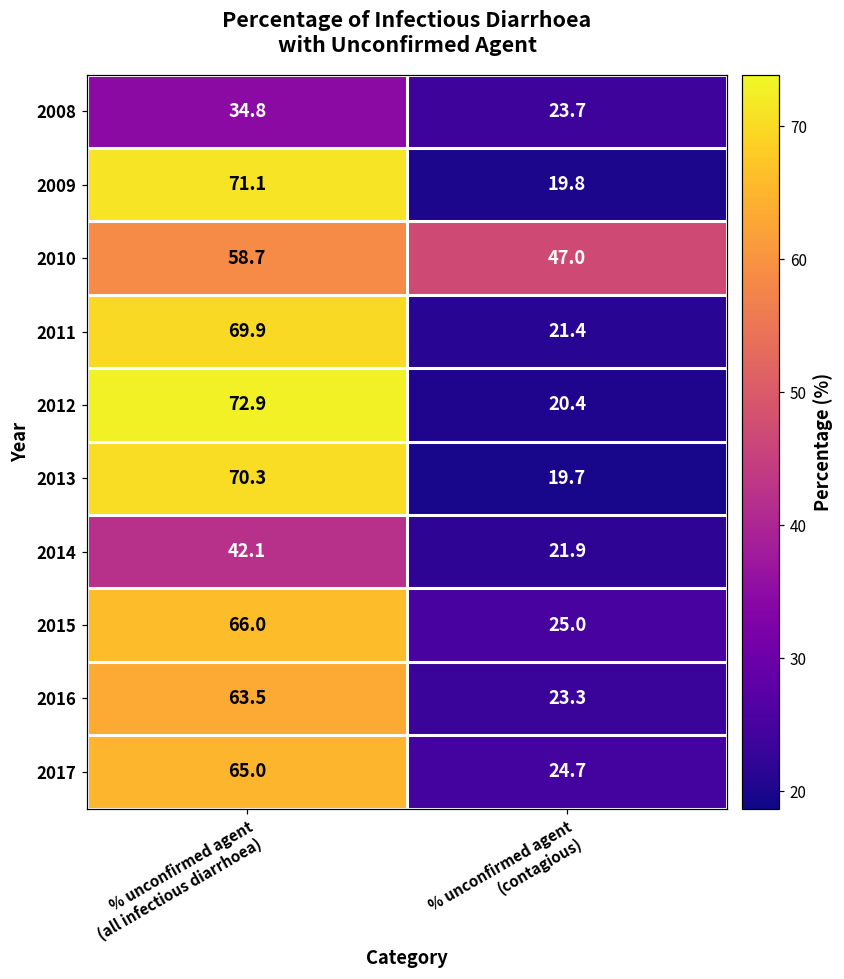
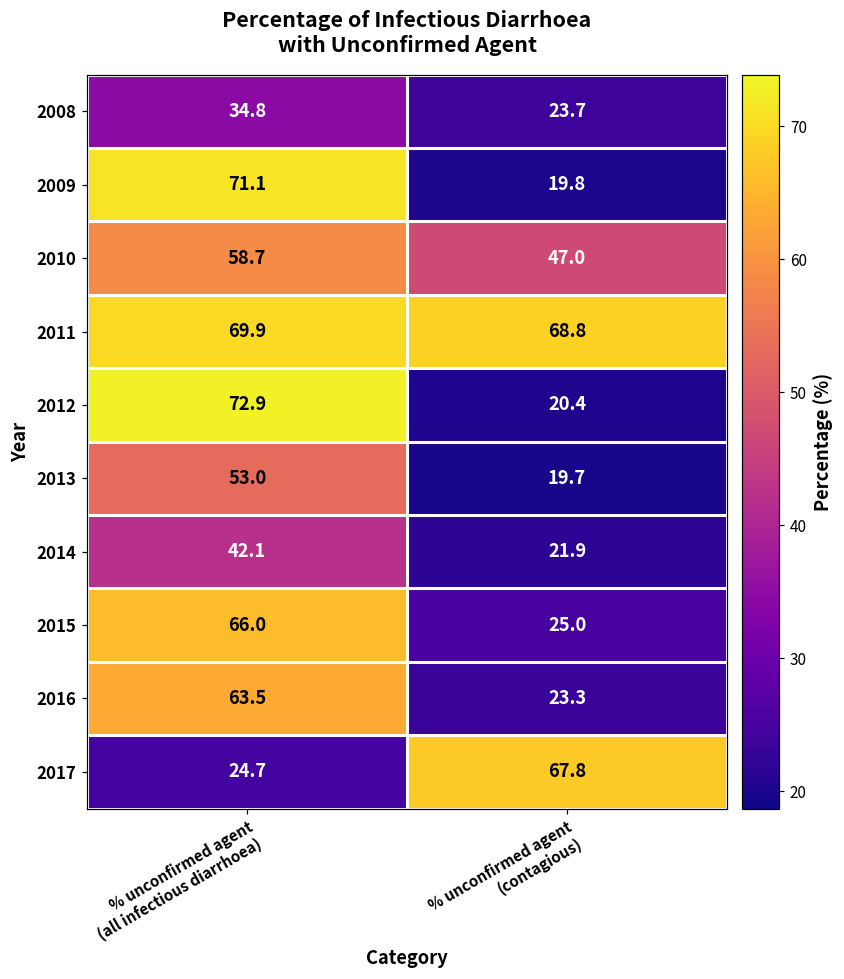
  {
    "2008": {
      "% unconfirmed agent (all infectious diarrhoea)": 34.8,
      "% unconfirmed agent (contagious)": 23.7
    },
    "2009": {
      "% unconfirmed agent (all infectious diarrhoea)": 71.1,
      "% unconfirmed agent (contagious)": 19.8
    },
    "2010": {
      "% unconfirmed agent (all infectious diarrhoea)": 58.7,
      "% unconfirmed agent (contagious)": 47.0
    },
    "2011": {
      "% unconfirmed agent (all infectious diarrhoea)": 69.9,
-     "% unconfirmed agent (contagious)": 21.4
+     "% unconfirmed agent (contagious)": 68.8
    },
    "2012": {
      "% unconfirmed agent (all infectious diarrhoea)": 72.9,
      "% unconfirmed agent (contagious)": 20.4
    },
    "2013": {
-     "% unconfirmed agent (all infectious diarrhoea)": 70.3,
+     "% unconfirmed agent (all infectious diarrhoea)": 53.0,
      "% unconfirmed agent (contagious)": 19.7
    },
    "2014": {
      "% unconfirmed agent (all infectious diarrhoea)": 42.1,
      "% unconfirmed agent (contagious)": 21.9
    },
    "2015": {
      "% unconfirmed agent (all infectious diarrhoea)": 66.0,
      "% unconfirmed agent (contagious)": 25.0
    },
    "2016": {
      "% unconfirmed agent (all infectious diarrhoea)": 63.5,
      "% unconfirmed agent (contagious)": 23.3
    },
    "2017": {
-     "% unconfirmed agent (all infectious diarrhoea)": 65.0,
-     "% unconfirmed agent (contagious)": 24.7
+     "% unconfirmed agent (all infectious diarrhoea)": 24.7,
+     "% unconfirmed agent (contagious)": 67.8
    }
  }
